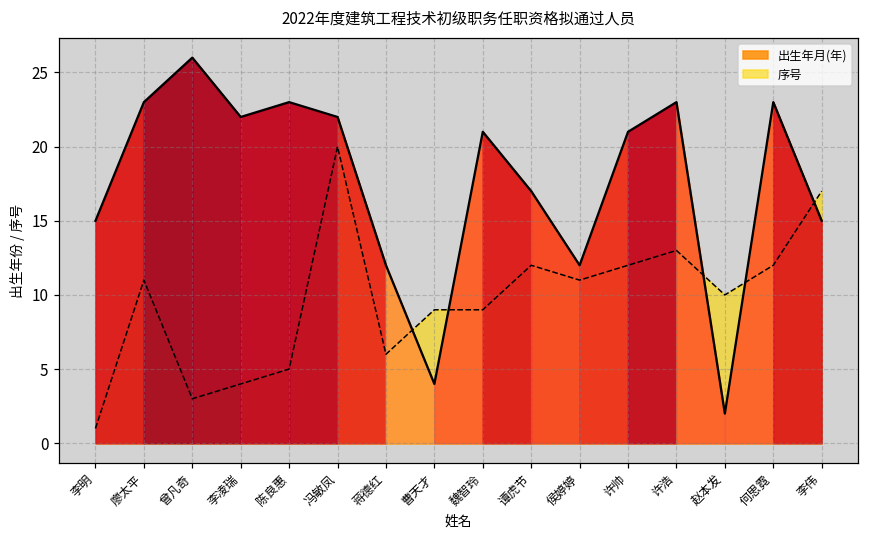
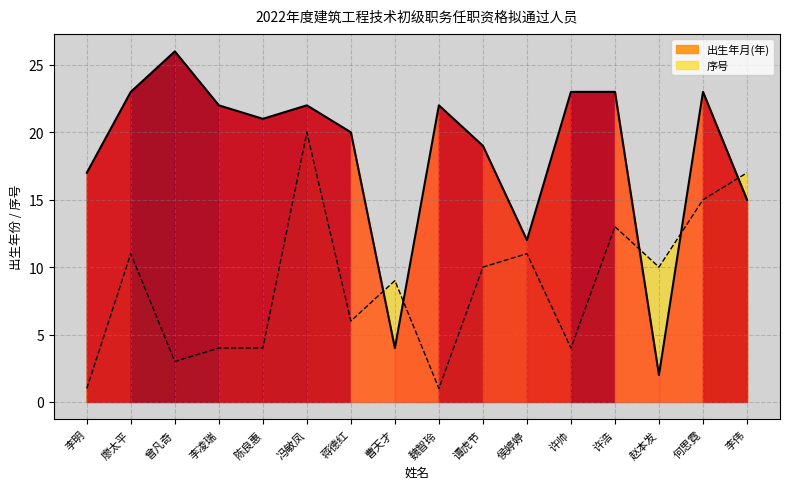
  {
    "出生年月(年)": {
-     "李明": 15.0,
-     "陈良惠": 23.0,
-     "蒋德红": 12.0,
-     "魏智玲": 21.0,
-     "谭虎节": 17.0,
-     "许帅": 21.0
+     "李明": 17.0,
+     "陈良惠": 21.0,
+     "蒋德红": 20.0,
+     "魏智玲": 22.0,
+     "谭虎节": 19.0,
+     "许帅": 23.0
    },
    "序号": {
      "李明": 1,
      "廖太平": 11,
      "曾凡奇": 3,
      "李凌瑞": 4,
-     "陈良惠": 5,
+     "陈良惠": 4,
      "冯敏凤": 20,
      "蒋德红": 6,
      "曹天才": 9,
-     "魏智玲": 9,
-     "谭虎节": 12,
+     "魏智玲": 1,
+     "谭虎节": 10,
      "侯婷婷": 11,
-     "许帅": 12,
+     "许帅": 4,
      "许浩": 13,
      "赵本发": 10,
-     "何思霓": 12,
+     "何思霓": 15,
      "李伟": 17
    }
  }
